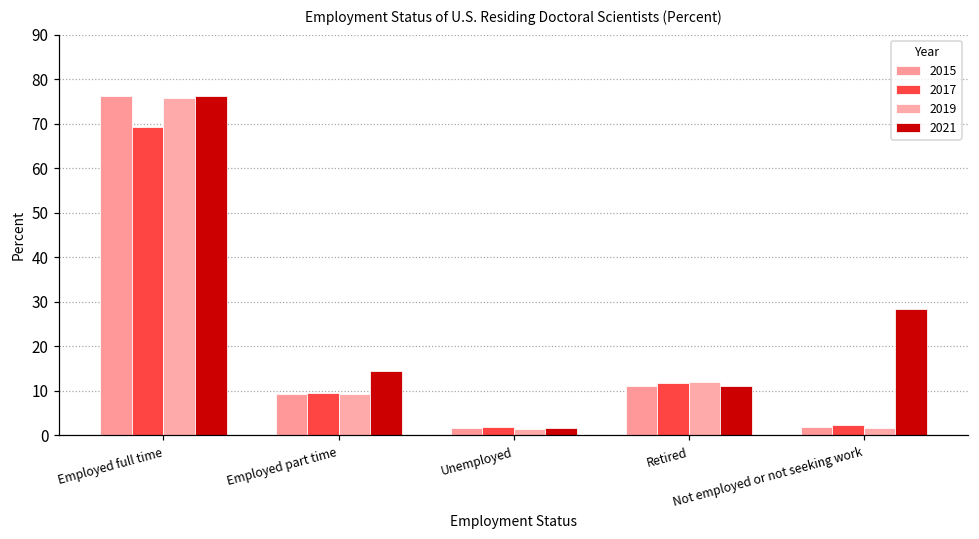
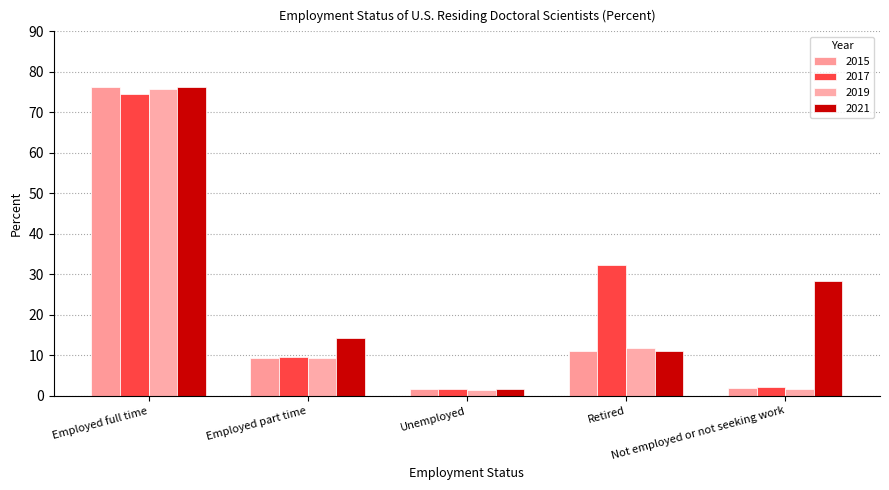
  {
    "2017": {
-     "Employed full time": 69,
+     "Employed full time": 75,
      "Employed part time": 10,
      "Unemployed": 2,
-     "Retired": 12,
+     "Retired": 32,
      "Not employed or not seeking work": 2
    },
    "2021": {
      "Employed full time": 76,
      "Employed part time": 14,
      "Unemployed": 2,
      "Retired": 11,
      "Not employed or not seeking work": 28
    }
  }
